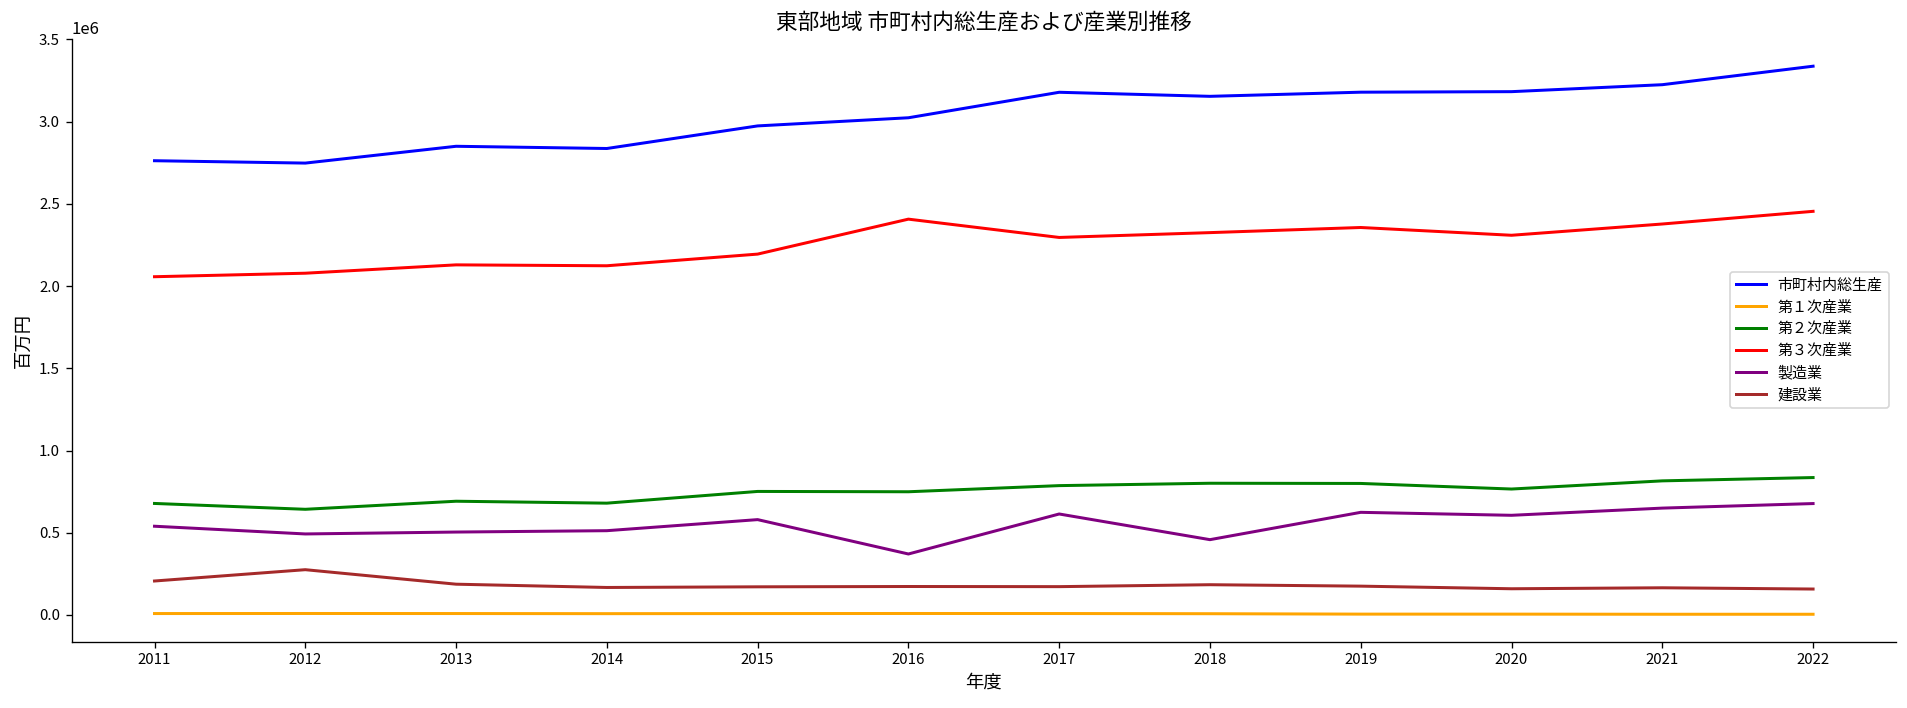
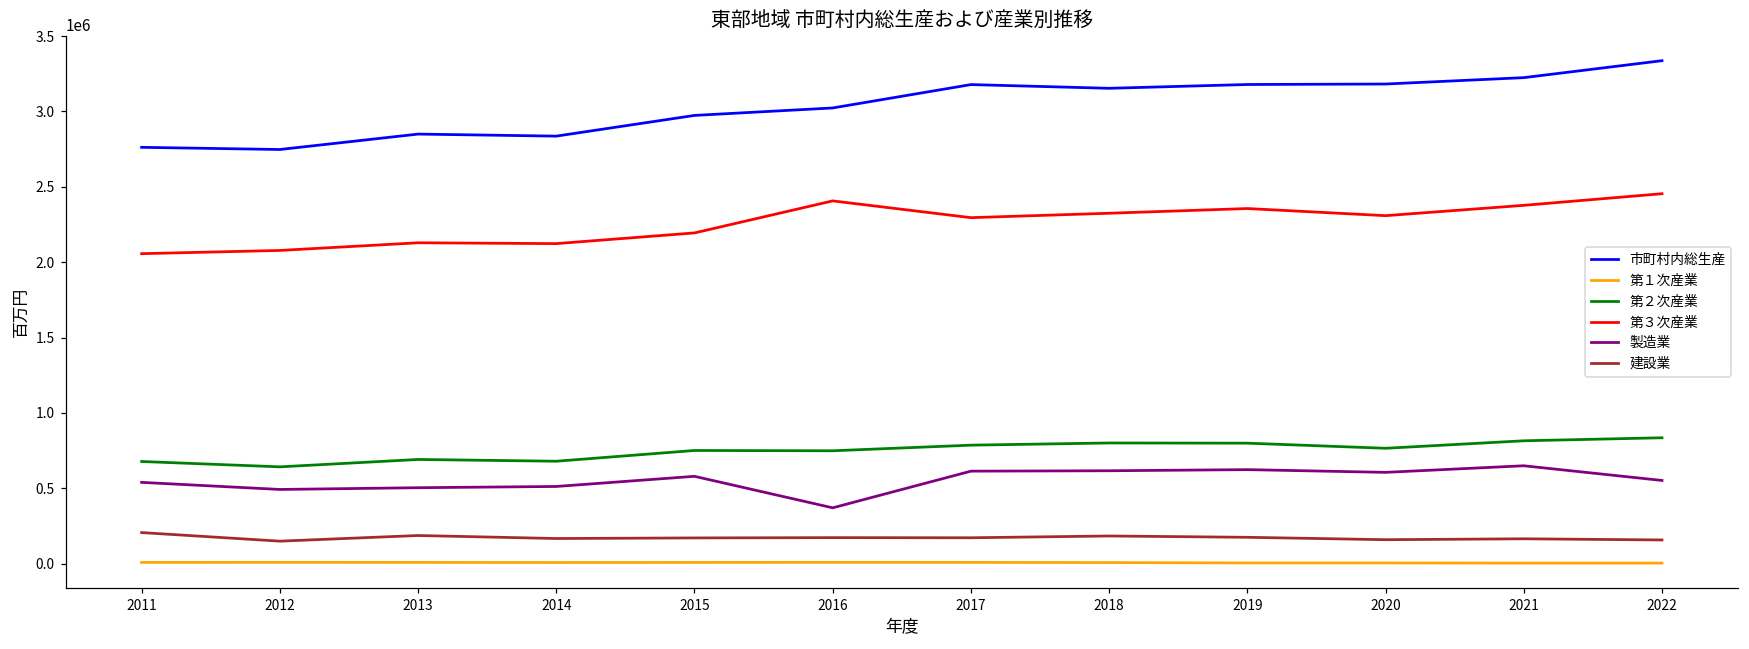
  {
    "市町村内総生産": {
      "2011": 2760000,
      "2012": 2750000,
      "2013": 2850000,
      "2014": 2840000,
      "2015": 2970000,
      "2016": 3020000,
      "2017": 3180000,
      "2018": 3150000,
      "2019": 3180000,
      "2020": 3180000,
      "2021": 3220000,
      "2022": 3340000
    },
    "第１次産業": {
      "2011": 10000,
      "2012": 10000,
      "2013": 10000,
      "2014": 10000,
      "2015": 10000,
      "2016": 10000,
      "2017": 10000,
      "2018": 10000,
      "2019": 10000,
      "2020": 10000,
      "2021": 0,
      "2022": 0
    },
    "第２次産業": {
      "2011": 680000,
      "2012": 640000,
      "2013": 690000,
      "2014": 680000,
      "2015": 750000,
      "2016": 750000,
      "2017": 790000,
      "2018": 800000,
      "2019": 800000,
      "2020": 770000,
      "2021": 820000,
      "2022": 840000
    },
    "第３次産業": {
      "2011": 2060000,
      "2012": 2080000,
      "2013": 2130000,
      "2014": 2120000,
      "2015": 2190000,
      "2016": 2410000,
      "2017": 2300000,
      "2018": 2320000,
      "2019": 2360000,
      "2020": 2310000,
      "2021": 2380000,
      "2022": 2450000
    },
    "製造業": {
      "2011": 540000,
      "2012": 490000,
      "2013": 500000,
      "2014": 510000,
      "2015": 580000,
      "2016": 370000,
      "2017": 610000,
-     "2018": 460000,
+     "2018": 620000,
      "2019": 620000,
      "2020": 610000,
      "2021": 650000,
-     "2022": 680000
+     "2022": 550000
    },
    "建設業": {
      "2011": 210000,
-     "2012": 280000,
+     "2012": 150000,
      "2013": 190000,
      "2014": 170000,
      "2015": 170000,
      "2016": 170000,
      "2017": 170000,
      "2018": 180000,
      "2019": 180000,
      "2020": 160000,
      "2021": 170000,
      "2022": 160000
    }
  }
